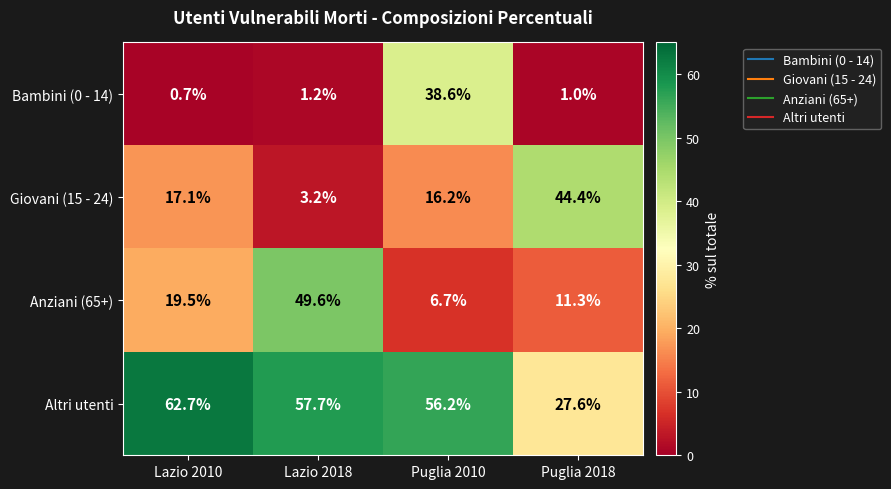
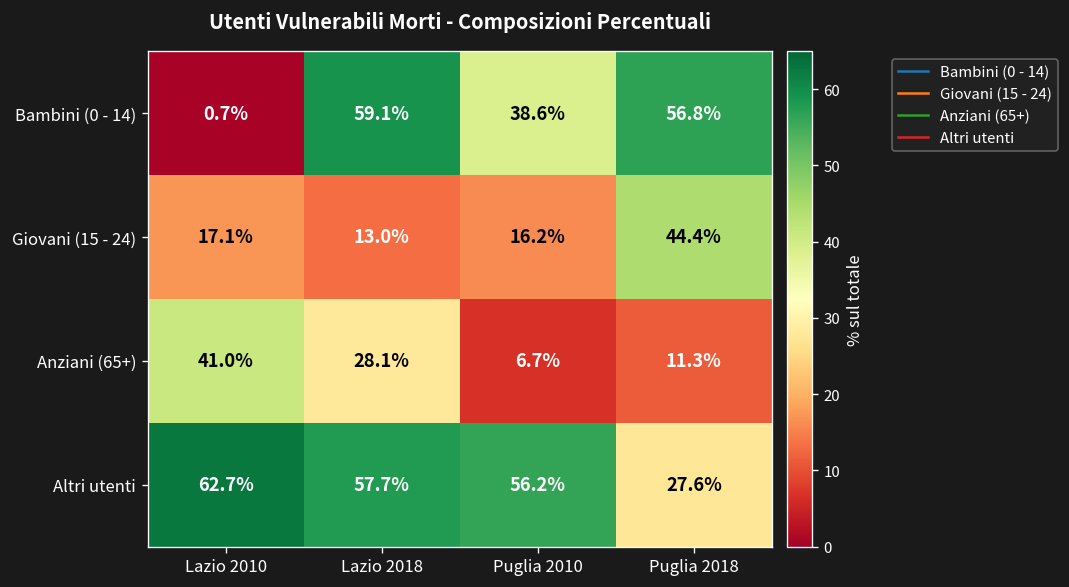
  {
    "Bambini (0 - 14)": {
      "Lazio 2010": "0.7%",
-     "Lazio 2018": "1.2%",
+     "Lazio 2018": "59.1%",
      "Puglia 2010": "38.6%",
-     "Puglia 2018": "1.0%"
+     "Puglia 2018": "56.8%"
    },
    "Giovani (15 - 24)": {
      "Lazio 2010": "17.1%",
-     "Lazio 2018": "3.2%",
+     "Lazio 2018": "13.0%",
      "Puglia 2010": "16.2%",
      "Puglia 2018": "44.4%"
    },
    "Anziani (65+)": {
-     "Lazio 2010": "19.5%",
-     "Lazio 2018": "49.6%",
+     "Lazio 2010": "41.0%",
+     "Lazio 2018": "28.1%",
      "Puglia 2010": "6.7%",
      "Puglia 2018": "11.3%"
    },
    "Altri utenti": {
      "Lazio 2010": "62.7%",
      "Lazio 2018": "57.7%",
      "Puglia 2010": "56.2%",
      "Puglia 2018": "27.6%"
    }
  }
